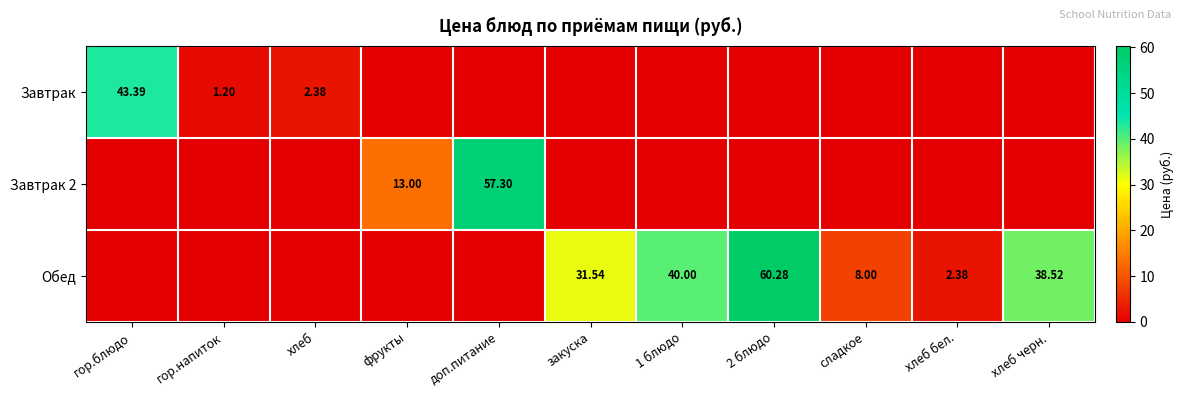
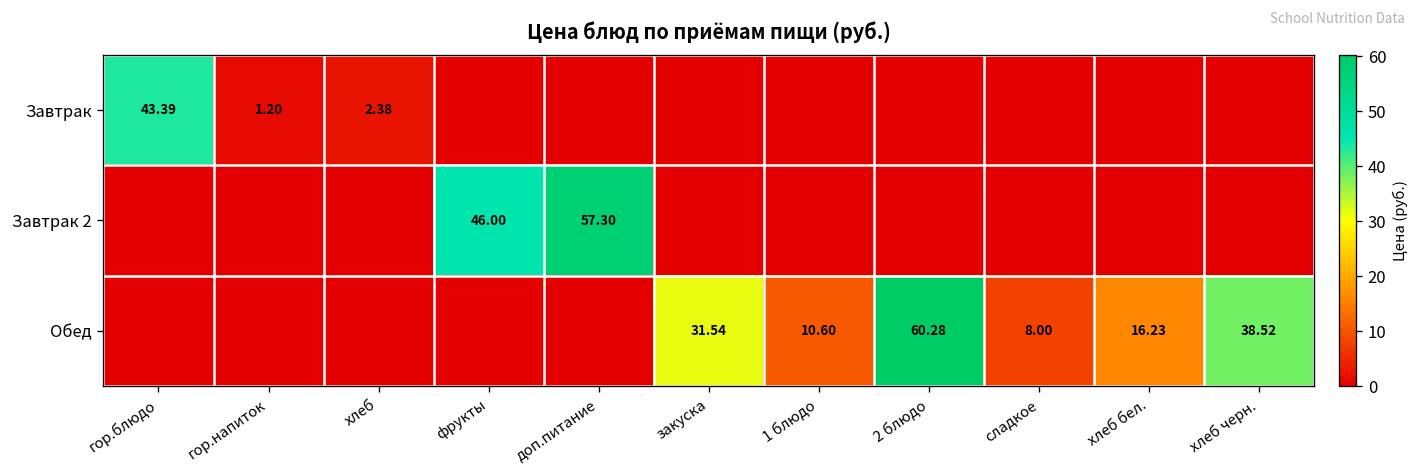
  {
    "Завтрак": {
      "гор.блюдо": 43.39,
      "гор.напиток": 1.20,
      "хлеб": 2.38
    },
    "Завтрак 2": {
-     "фрукты": 13.00,
+     "фрукты": 46.00,
      "доп.питание": 57.30
    },
    "Обед": {
      "закуска": 31.54,
-     "1 блюдо": 40.00,
+     "1 блюдо": 10.60,
      "2 блюдо": 60.28,
      "сладкое": 8.00,
-     "хлеб бел.": 2.38,
+     "хлеб бел.": 16.23,
      "хлеб черн.": 38.52
    }
  }
